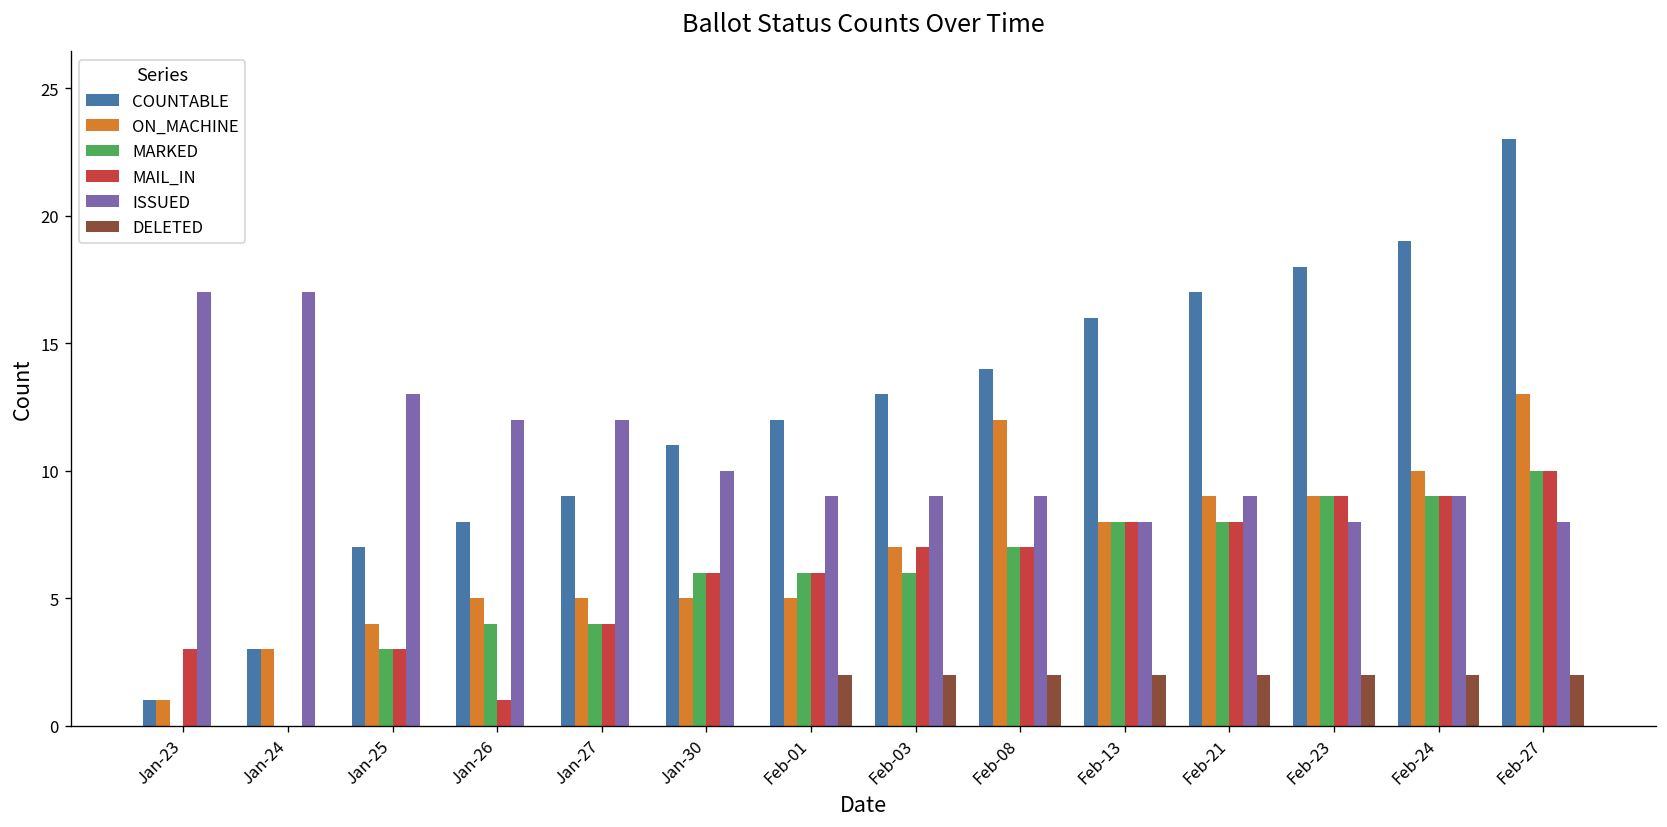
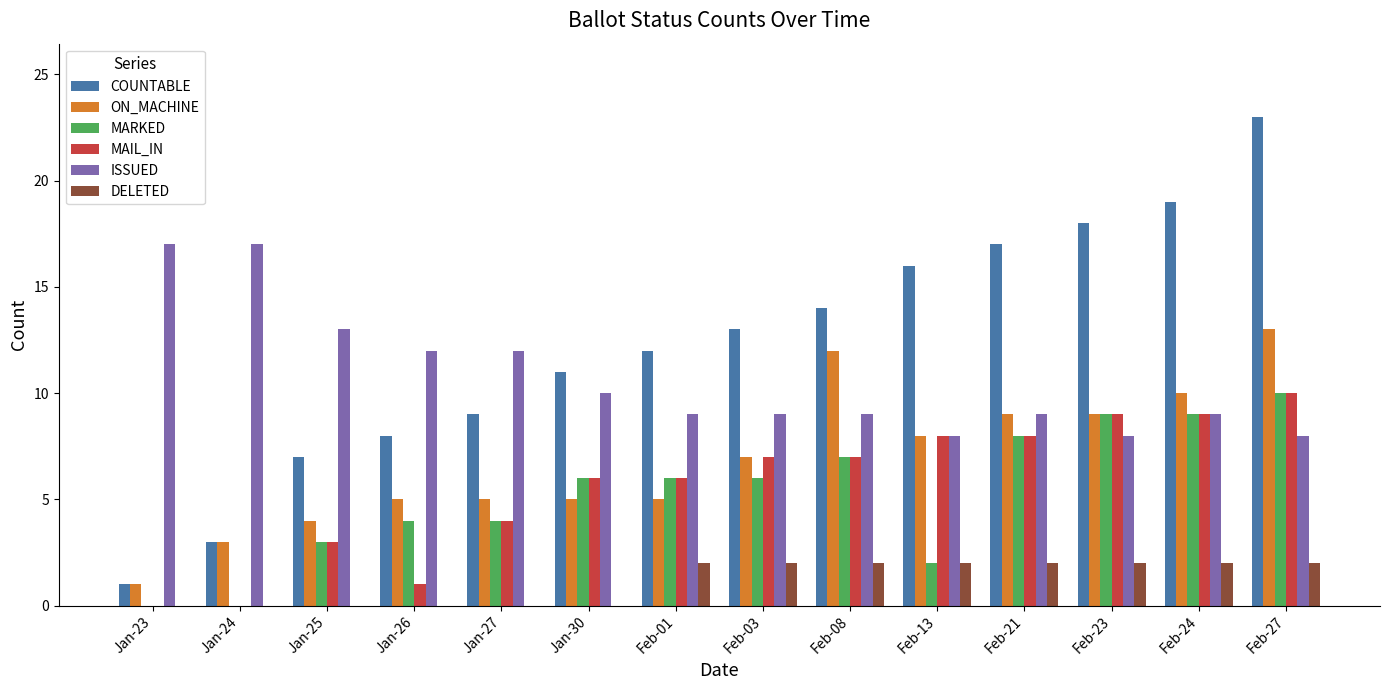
  {
    "ON_MACHINE": {
      "Jan-23": 1,
      "Jan-24": 3,
      "Jan-25": 4,
      "Jan-26": 5,
      "Jan-27": 5,
      "Jan-30": 5,
      "Feb-01": 5,
      "Feb-03": 7,
      "Feb-08": 12,
      "Feb-13": 8,
      "Feb-21": 9,
      "Feb-23": 9,
      "Feb-24": 10,
      "Feb-27": 13
    },
    "MARKED": {
      "Jan-23": 0,
      "Jan-24": 0,
      "Jan-25": 3,
      "Jan-26": 4,
      "Jan-27": 4,
      "Jan-30": 6,
      "Feb-01": 6,
      "Feb-03": 6,
      "Feb-08": 7,
-     "Feb-13": 8,
+     "Feb-13": 2,
      "Feb-21": 8,
      "Feb-23": 9,
      "Feb-24": 9,
      "Feb-27": 10
    },
    "MAIL_IN": {
-     "Jan-23": 3,
+     "Jan-23": 0,
      "Jan-24": 0,
      "Jan-25": 3,
      "Jan-26": 1,
      "Jan-27": 4,
      "Jan-30": 6,
      "Feb-01": 6,
      "Feb-03": 7,
      "Feb-08": 7,
      "Feb-13": 8,
      "Feb-21": 8,
      "Feb-23": 9,
      "Feb-24": 9,
      "Feb-27": 10
    },
    "DELETED": {
      "Jan-23": 0,
      "Jan-24": 0,
      "Jan-25": 0,
      "Jan-26": 0,
      "Jan-27": 0,
      "Jan-30": 0,
      "Feb-01": 2,
      "Feb-03": 2,
      "Feb-08": 2,
      "Feb-13": 2,
      "Feb-21": 2,
      "Feb-23": 2,
      "Feb-24": 2,
      "Feb-27": 2
    }
  }
